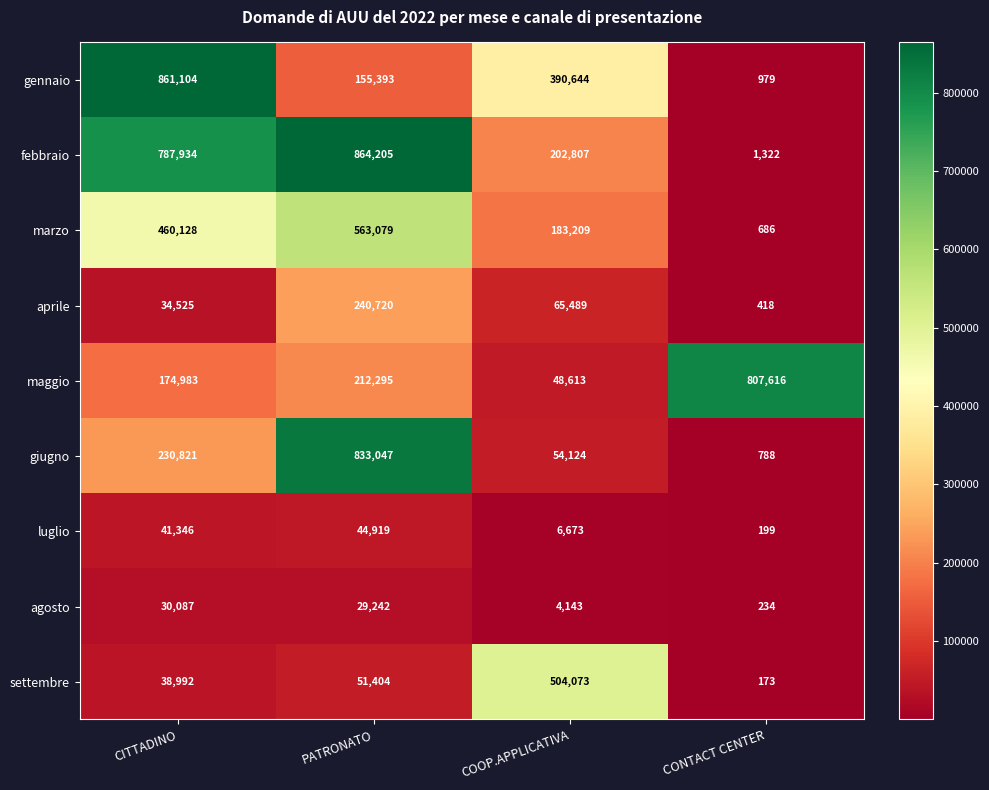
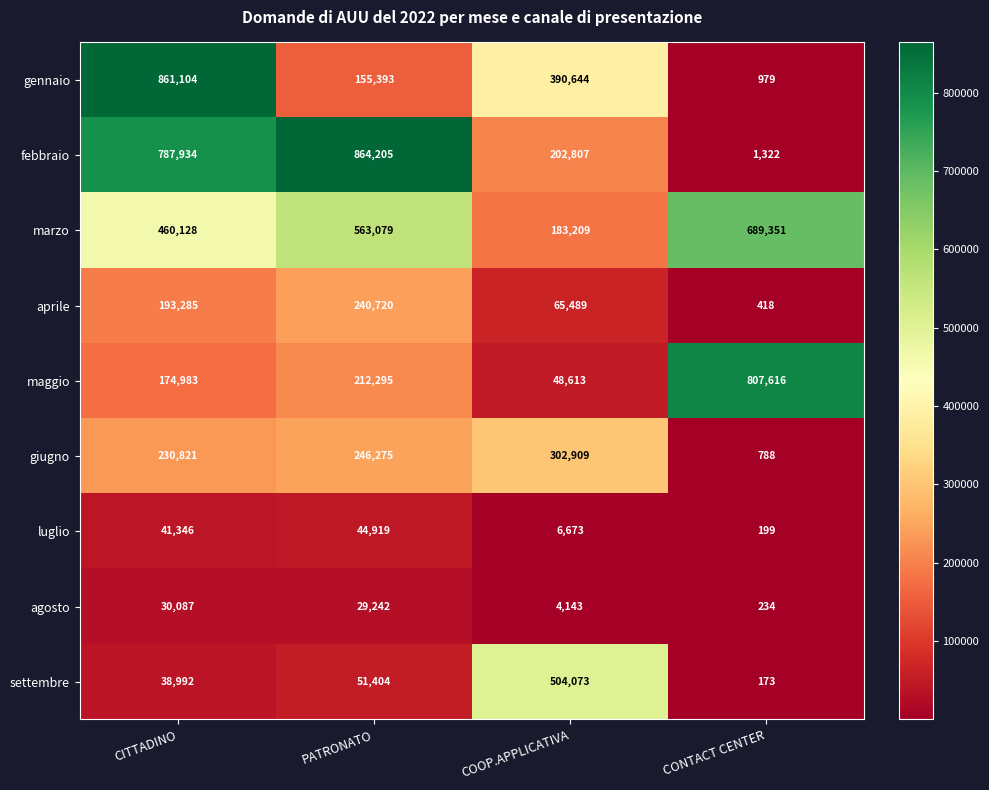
  {
    "gennaio": {
      "CITTADINO": "861,104",
      "PATRONATO": "155,393",
      "COOP.APPLICATIVA": "390,644",
      "CONTACT CENTER": "979"
    },
    "febbraio": {
      "CITTADINO": "787,934",
      "PATRONATO": "864,205",
      "COOP.APPLICATIVA": "202,807",
      "CONTACT CENTER": "1,322"
    },
    "marzo": {
      "CITTADINO": "460,128",
      "PATRONATO": "563,079",
      "COOP.APPLICATIVA": "183,209",
-     "CONTACT CENTER": "686"
+     "CONTACT CENTER": "689,351"
    },
    "aprile": {
-     "CITTADINO": "34,525",
+     "CITTADINO": "193,285",
      "PATRONATO": "240,720",
      "COOP.APPLICATIVA": "65,489",
      "CONTACT CENTER": "418"
    },
    "maggio": {
      "CITTADINO": "174,983",
      "PATRONATO": "212,295",
      "COOP.APPLICATIVA": "48,613",
      "CONTACT CENTER": "807,616"
    },
    "giugno": {
      "CITTADINO": "230,821",
-     "PATRONATO": "833,047",
-     "COOP.APPLICATIVA": "54,124",
+     "PATRONATO": "246,275",
+     "COOP.APPLICATIVA": "302,909",
      "CONTACT CENTER": "788"
    },
    "luglio": {
      "CITTADINO": "41,346",
      "PATRONATO": "44,919",
      "COOP.APPLICATIVA": "6,673",
      "CONTACT CENTER": "199"
    },
    "agosto": {
      "CITTADINO": "30,087",
      "PATRONATO": "29,242",
      "COOP.APPLICATIVA": "4,143",
      "CONTACT CENTER": "234"
    },
    "settembre": {
      "CITTADINO": "38,992",
      "PATRONATO": "51,404",
      "COOP.APPLICATIVA": "504,073",
      "CONTACT CENTER": "173"
    }
  }
